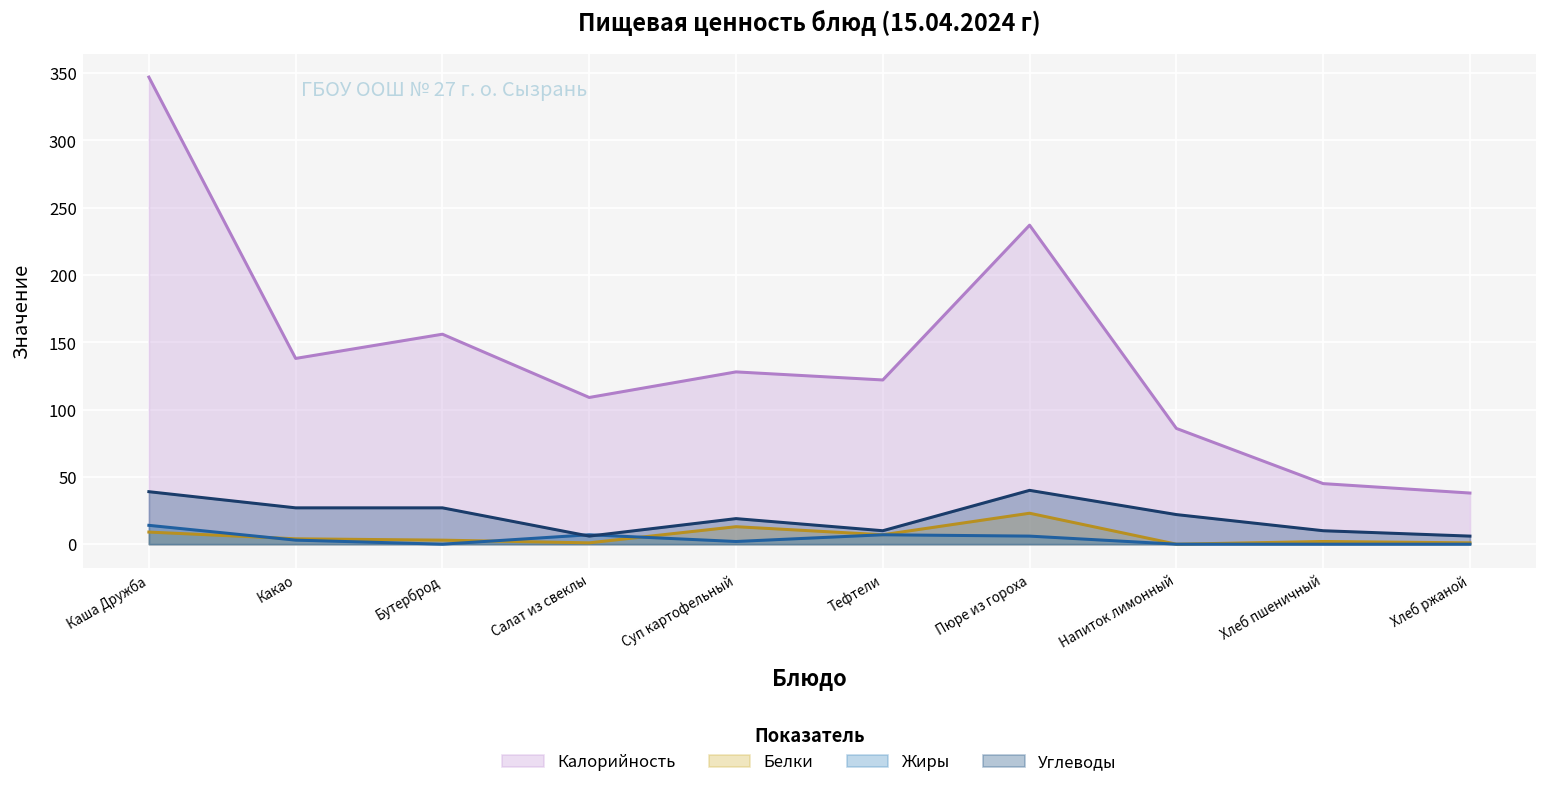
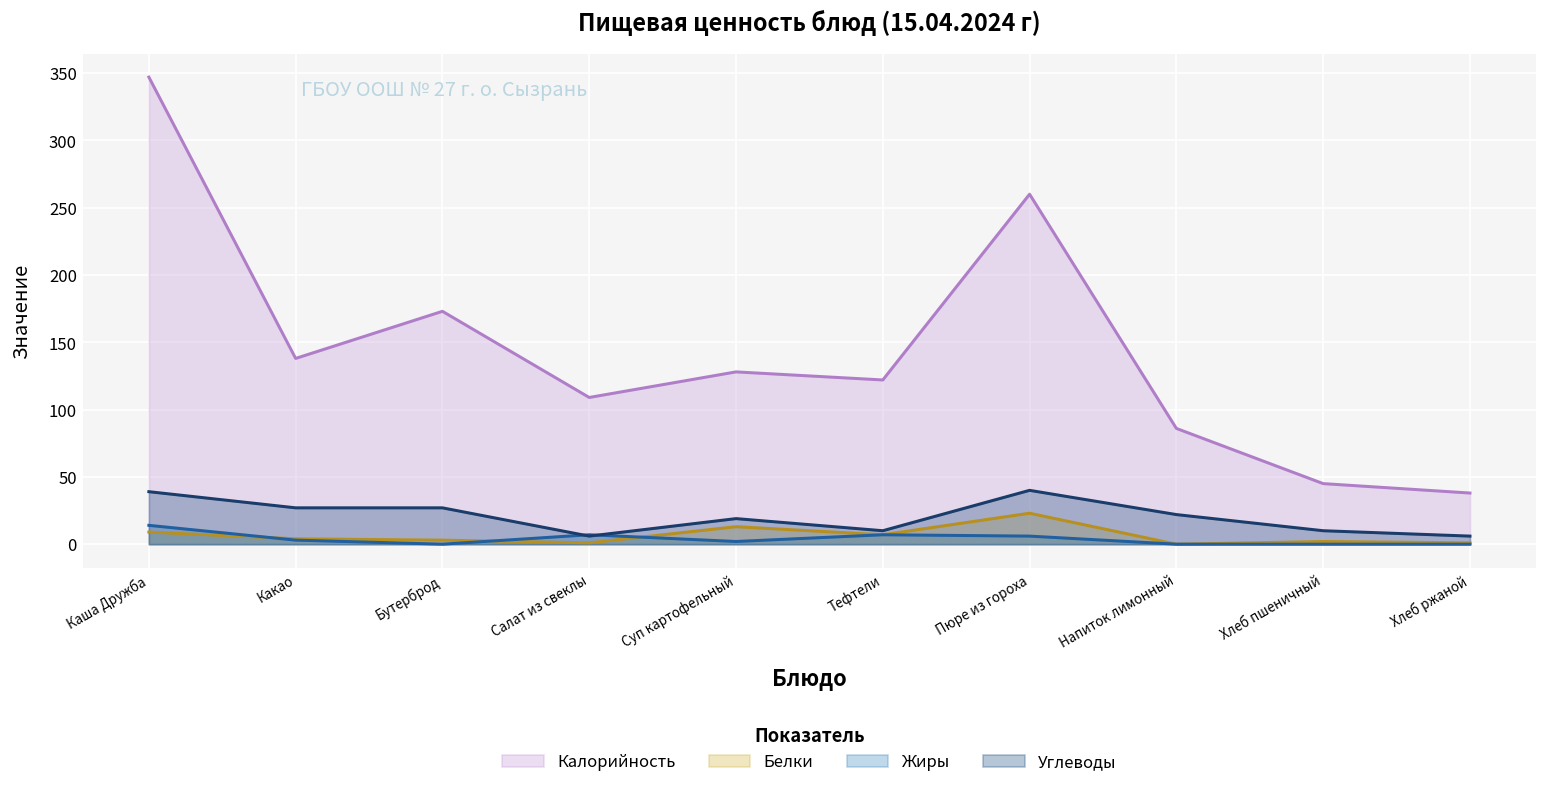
  {
    "Калорийность": {
      "Каша Дружба": 347,
      "Какао": 138,
-     "Бутерброд": 156,
+     "Бутерброд": 173,
      "Салат из свеклы": 109,
      "Суп картофельный": 128,
      "Тефтели": 122,
-     "Пюре из гороха": 237,
+     "Пюре из гороха": 260,
      "Напиток лимонный": 86,
      "Хлеб пшеничный": 45,
      "Хлеб ржаной": 38
    },
    "Белки": {
      "Каша Дружба": 9,
      "Бутерброд": 3,
      "Салат из свеклы": 1,
      "Суп картофельный": 13,
      "Пюре из гороха": 23
    }
  }
